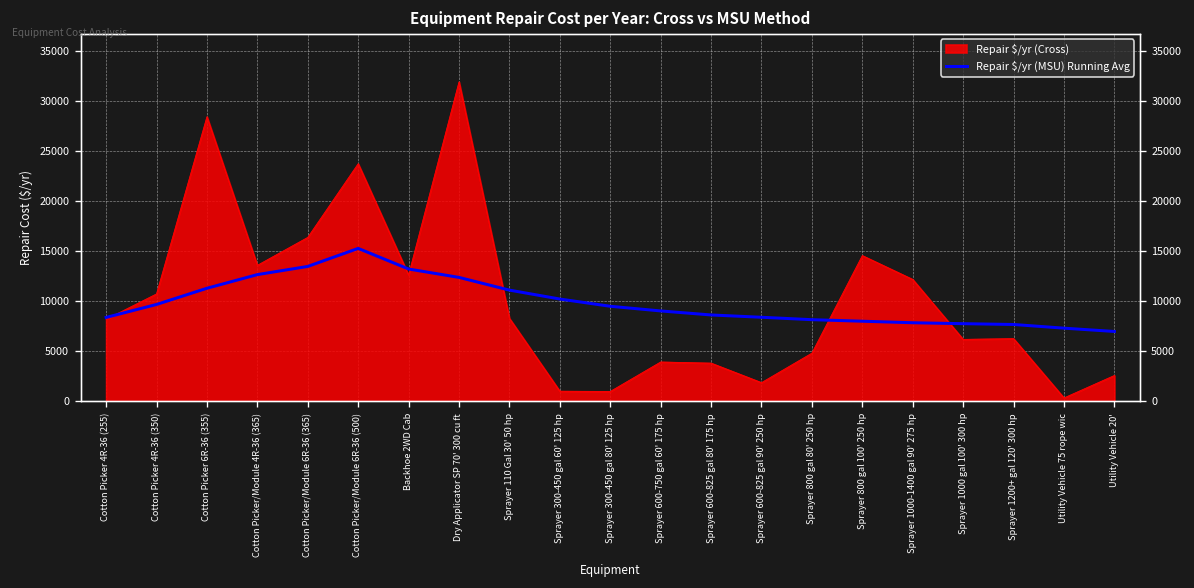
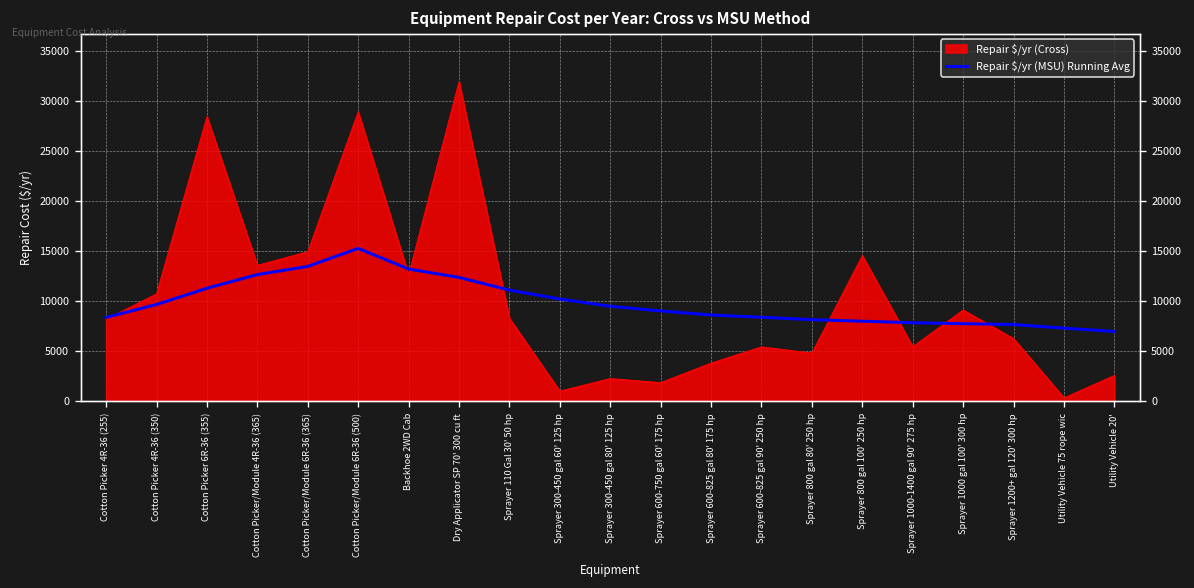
  {
    "Repair $/yr (Cross)": {
      "Cotton Picker 4R-36 (350)": 11000,
      "Cotton Picker 6R-36 (355)": 28000,
      "Cotton Picker/Module 4R-36 (365)": 14000,
-     "Cotton Picker/Module 6R-36 (365)": 16000,
-     "Cotton Picker/Module 6R-36 (500)": 24000,
+     "Cotton Picker/Module 6R-36 (365)": 15000,
+     "Cotton Picker/Module 6R-36 (500)": 29000,
      "Backhoe 2WD Cab": 13000,
      "Dry Applicator SP 70' 300 cu ft": 32000,
      "Sprayer 110 Gal 30' 50 hp": 8000,
      "Sprayer 300-450 gal 60' 125 hp": 1000,
-     "Sprayer 300-450 gal 80' 125 hp": 1000,
-     "Sprayer 600-750 gal 60' 175 hp": 4000,
+     "Sprayer 300-450 gal 80' 125 hp": 2000,
+     "Sprayer 600-750 gal 60' 175 hp": 2000,
      "Sprayer 600-825 gal 80' 175 hp": 4000,
-     "Sprayer 600-825 gal 90' 250 hp": 2000,
+     "Sprayer 600-825 gal 90' 250 hp": 5000,
      "Sprayer 800 gal 80' 250 hp": 5000,
      "Sprayer 800 gal 100' 250 hp": 15000,
-     "Sprayer 1000-1400 gal 90' 275 hp": 12000,
-     "Sprayer 1000 gal 100' 300 hp": 6000,
+     "Sprayer 1000-1400 gal 90' 275 hp": 5000,
+     "Sprayer 1000 gal 100' 300 hp": 9000,
      "Sprayer 1200+ gal 120' 300 hp": 6000,
      "Utility Vehicle 75 rope wic": 0,
      "Utility Vehicle 20'": 3000
    },
    "Repair $/yr (MSU) Running Avg": {
      "Cotton Picker 4R-36 (350)": 10000,
      "Cotton Picker 6R-36 (355)": 11000,
      "Cotton Picker/Module 4R-36 (365)": 13000,
      "Cotton Picker/Module 6R-36 (365)": 13000,
      "Cotton Picker/Module 6R-36 (500)": 15000,
      "Backhoe 2WD Cab": 13000,
      "Dry Applicator SP 70' 300 cu ft": 12000,
      "Sprayer 110 Gal 30' 50 hp": 11000,
      "Sprayer 300-450 gal 60' 125 hp": 10000,
      "Sprayer 300-450 gal 80' 125 hp": 9000,
      "Sprayer 600-750 gal 60' 175 hp": 9000,
      "Sprayer 600-825 gal 80' 175 hp": 9000,
      "Sprayer 600-825 gal 90' 250 hp": 8000,
      "Sprayer 800 gal 80' 250 hp": 8000,
      "Sprayer 800 gal 100' 250 hp": 8000,
      "Sprayer 1000-1400 gal 90' 275 hp": 8000,
      "Sprayer 1000 gal 100' 300 hp": 8000,
      "Sprayer 1200+ gal 120' 300 hp": 8000,
      "Utility Vehicle 75 rope wic": 7000,
      "Utility Vehicle 20'": 7000
    }
  }
